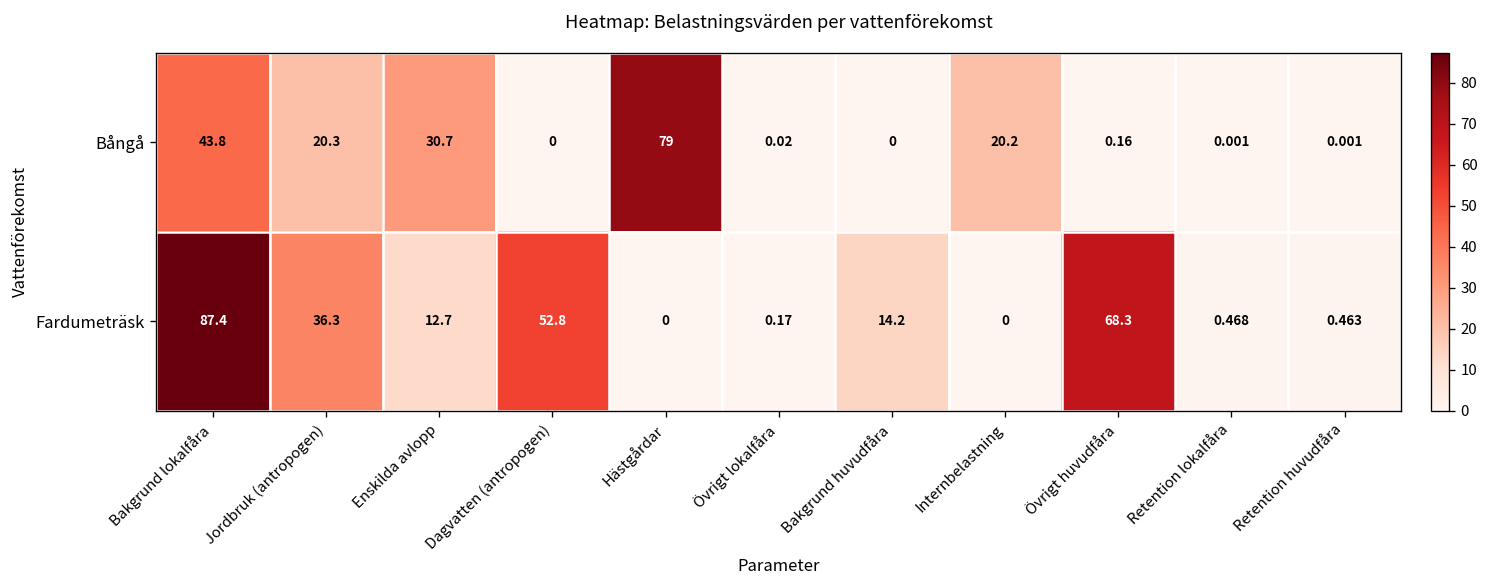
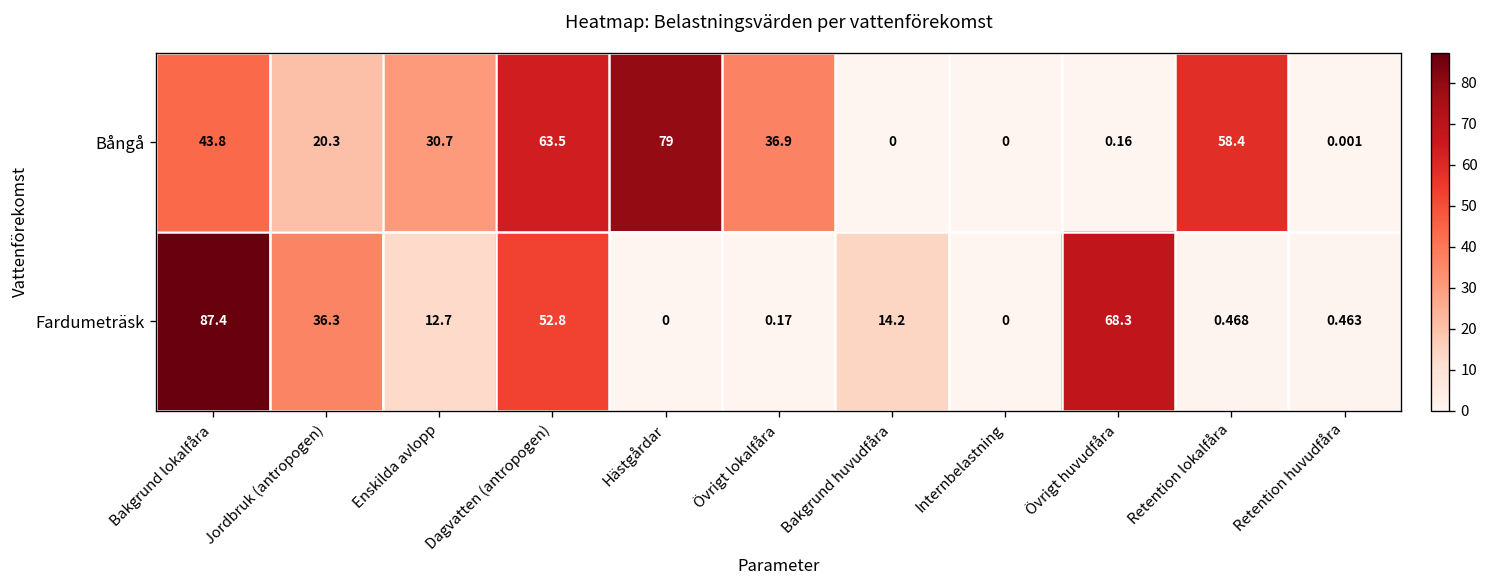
  {
    "Bångå": {
      "Bakgrund lokalfåra": 43.8,
      "Jordbruk (antropogen)": 20.3,
      "Enskilda avlopp": 30.7,
-     "Dagvatten (antropogen)": 0,
+     "Dagvatten (antropogen)": 63.5,
      "Hästgårdar": 79,
-     "Övrigt lokalfåra": 0.02,
+     "Övrigt lokalfåra": 36.9,
      "Bakgrund huvudfåra": 0,
-     "Internbelastning": 20.2,
+     "Internbelastning": 0,
      "Övrigt huvudfåra": 0.16,
-     "Retention lokalfåra": 0.001,
+     "Retention lokalfåra": 58.4,
      "Retention huvudfåra": 0.001
    },
    "Fardumeträsk": {
      "Bakgrund lokalfåra": 87.4,
      "Jordbruk (antropogen)": 36.3,
      "Enskilda avlopp": 12.7,
      "Dagvatten (antropogen)": 52.8,
      "Hästgårdar": 0,
      "Övrigt lokalfåra": 0.17,
      "Bakgrund huvudfåra": 14.2,
      "Internbelastning": 0,
      "Övrigt huvudfåra": 68.3,
      "Retention lokalfåra": 0.468,
      "Retention huvudfåra": 0.463
    }
  }
